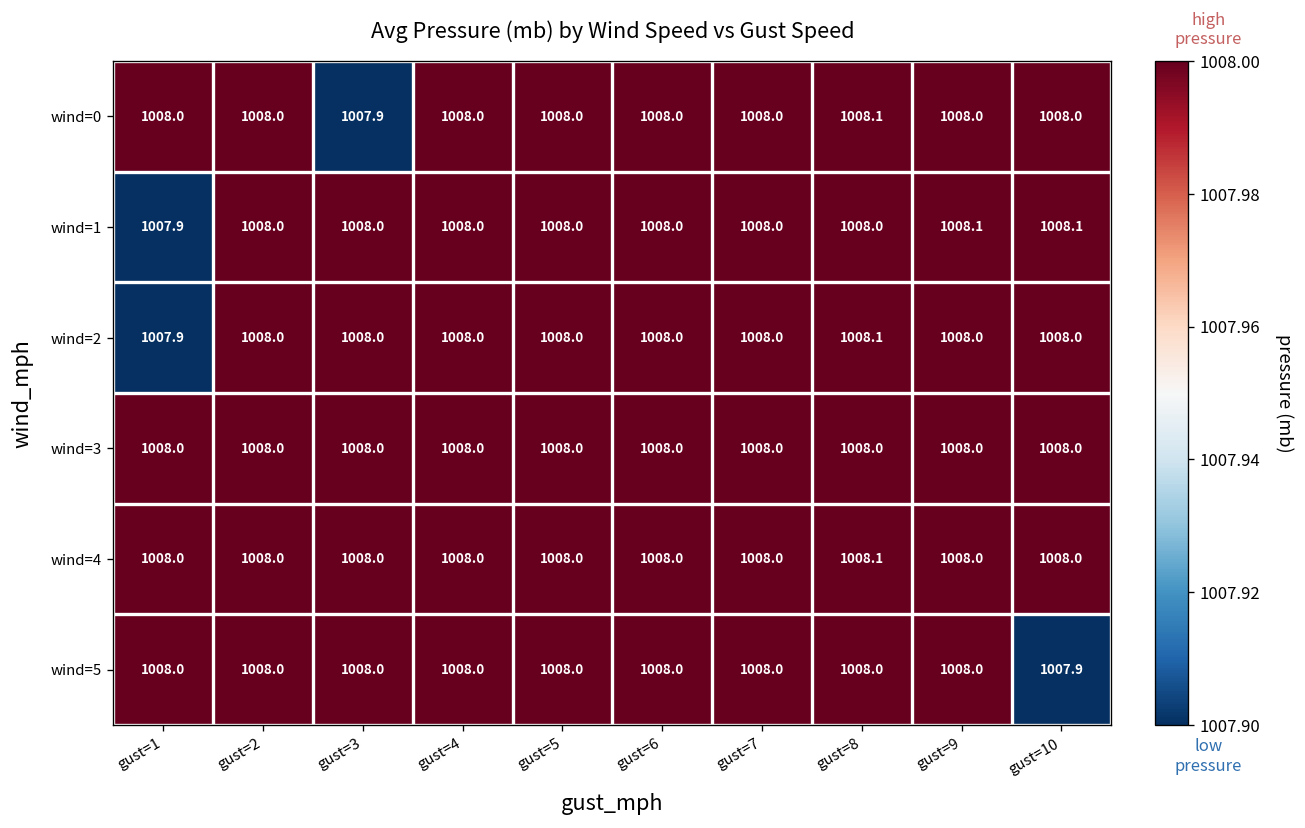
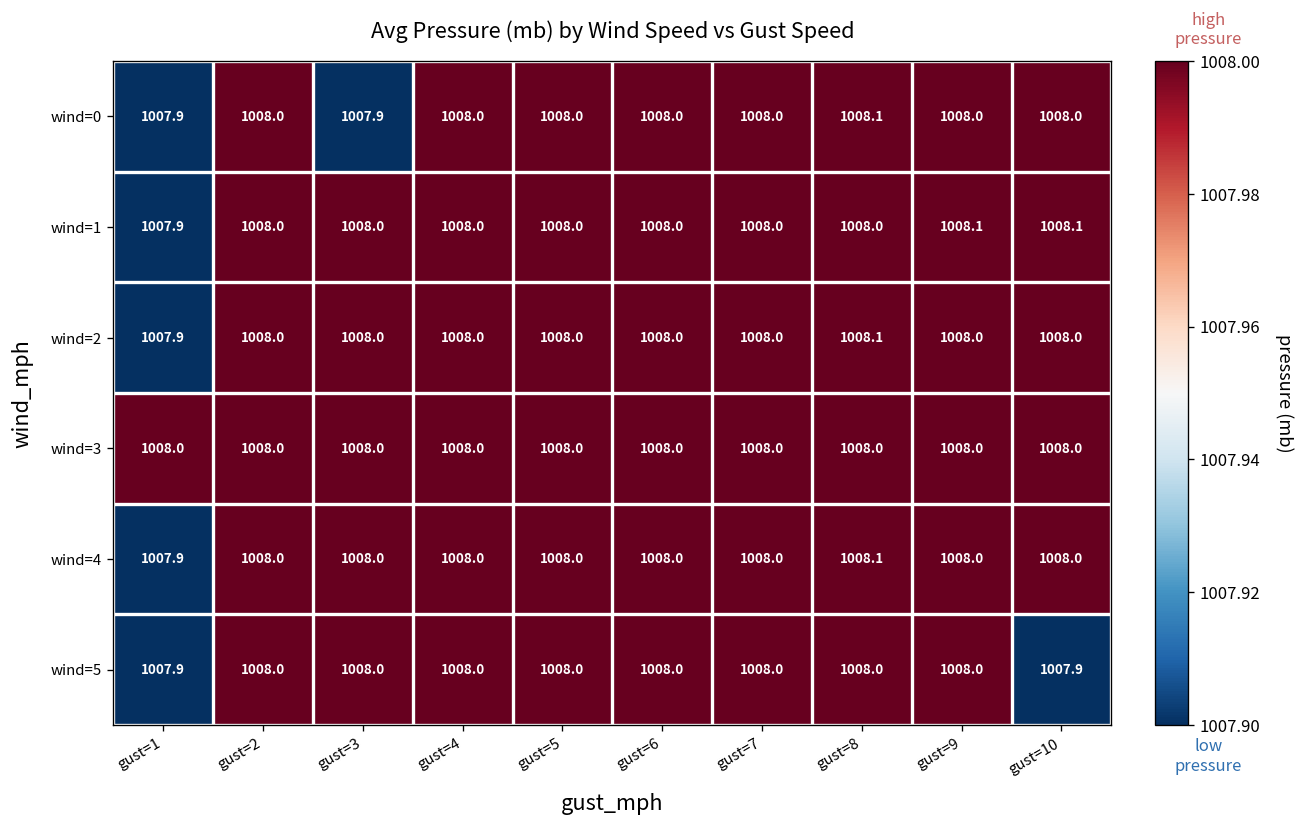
  {
    "wind=0": {
-     "gust=1": 1008.0,
+     "gust=1": 1007.9,
      "gust=2": 1008.0,
      "gust=3": 1007.9,
      "gust=4": 1008.0,
      "gust=5": 1008.0,
      "gust=6": 1008.0,
      "gust=7": 1008.0,
      "gust=8": 1008.1,
      "gust=9": 1008.0,
      "gust=10": 1008.0
    },
    "wind=1": {
      "gust=1": 1007.9,
      "gust=2": 1008.0,
      "gust=3": 1008.0,
      "gust=4": 1008.0,
      "gust=5": 1008.0,
      "gust=6": 1008.0,
      "gust=7": 1008.0,
      "gust=8": 1008.0,
      "gust=9": 1008.1,
      "gust=10": 1008.1
    },
    "wind=2": {
      "gust=1": 1007.9,
      "gust=2": 1008.0,
      "gust=3": 1008.0,
      "gust=4": 1008.0,
      "gust=5": 1008.0,
      "gust=6": 1008.0,
      "gust=7": 1008.0,
      "gust=8": 1008.1,
      "gust=9": 1008.0,
      "gust=10": 1008.0
    },
    "wind=3": {
      "gust=1": 1008.0,
      "gust=2": 1008.0,
      "gust=3": 1008.0,
      "gust=4": 1008.0,
      "gust=5": 1008.0,
      "gust=6": 1008.0,
      "gust=7": 1008.0,
      "gust=8": 1008.0,
      "gust=9": 1008.0,
      "gust=10": 1008.0
    },
    "wind=4": {
-     "gust=1": 1008.0,
+     "gust=1": 1007.9,
      "gust=2": 1008.0,
      "gust=3": 1008.0,
      "gust=4": 1008.0,
      "gust=5": 1008.0,
      "gust=6": 1008.0,
      "gust=7": 1008.0,
      "gust=8": 1008.1,
      "gust=9": 1008.0,
      "gust=10": 1008.0
    },
    "wind=5": {
-     "gust=1": 1008.0,
+     "gust=1": 1007.9,
      "gust=2": 1008.0,
      "gust=3": 1008.0,
      "gust=4": 1008.0,
      "gust=5": 1008.0,
      "gust=6": 1008.0,
      "gust=7": 1008.0,
      "gust=8": 1008.0,
      "gust=9": 1008.0,
      "gust=10": 1007.9
    }
  }
